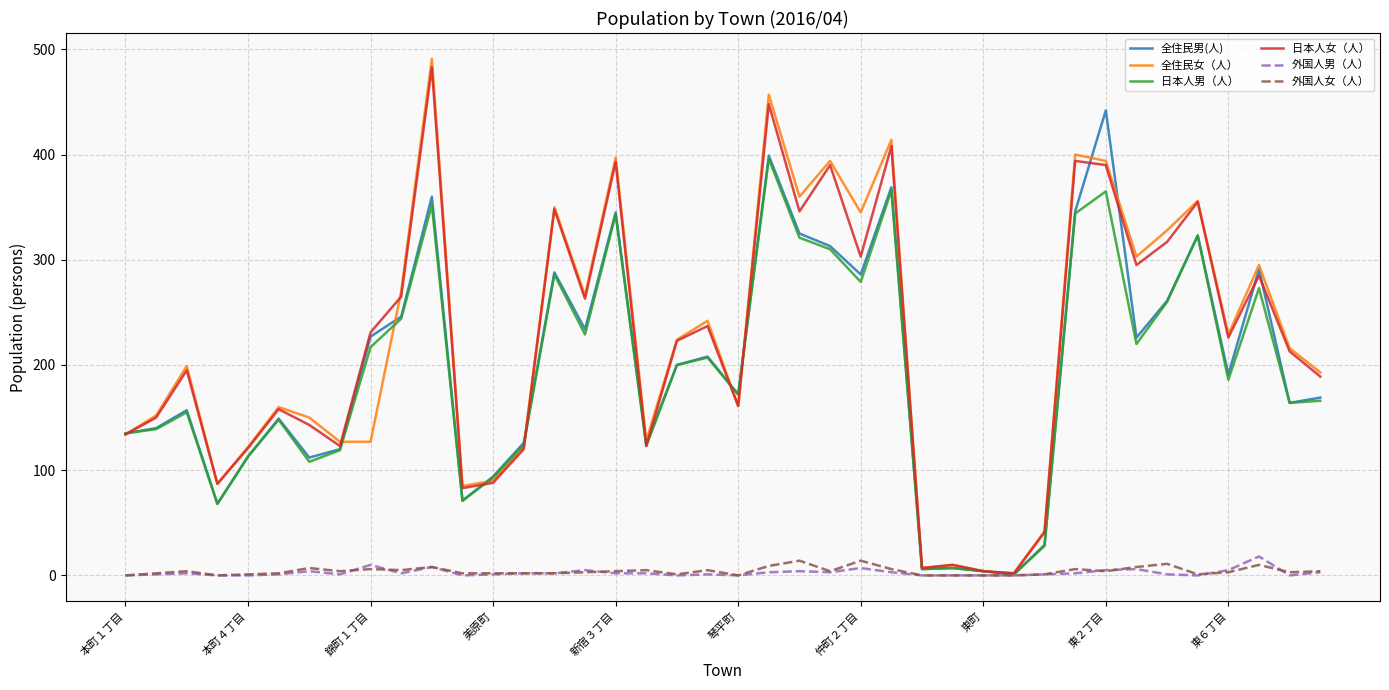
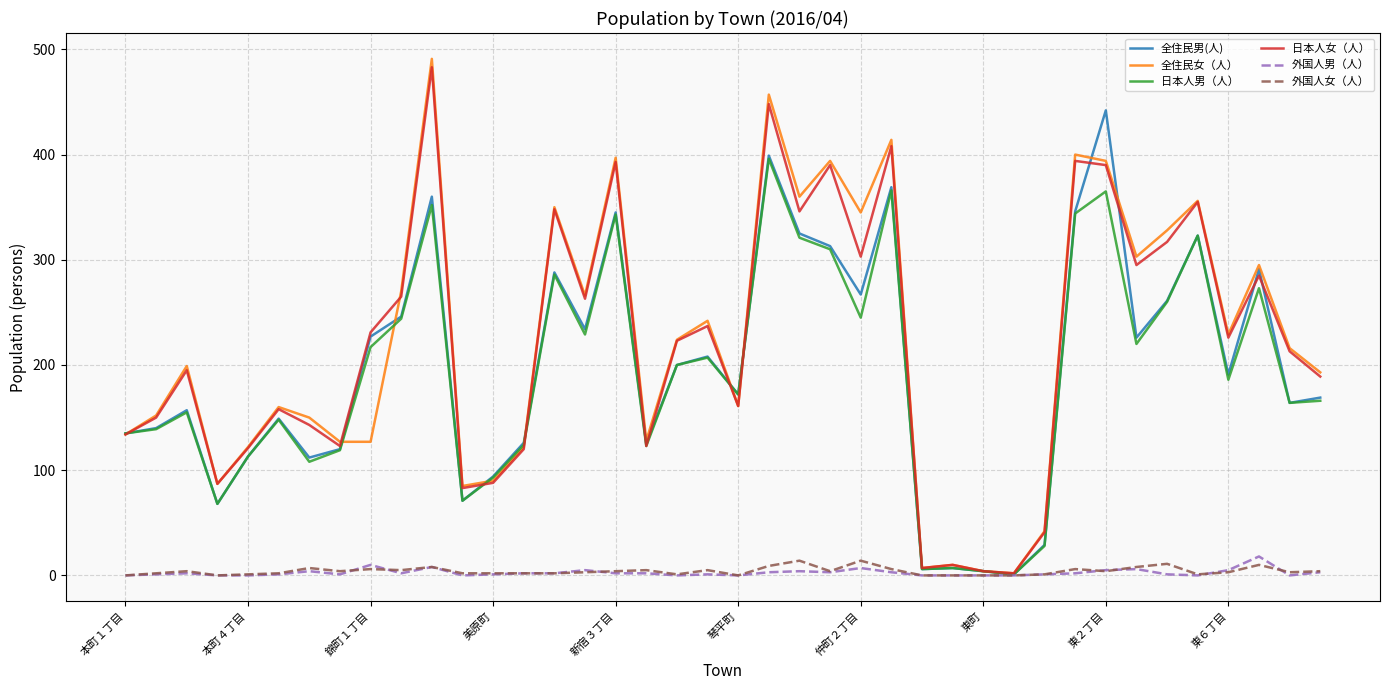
  {
    "全住民男(人)": {
      "錦町１丁目": 227,
-     "仲町２丁目": 286,
+     "仲町２丁目": 267,
      "東２丁目": 442,
      "東６丁目": 191
    },
    "全住民女（人）": {
      "錦町１丁目": 127,
      "新宿３丁目": 397,
      "仲町２丁目": 345,
      "東２丁目": 394,
      "東６丁目": 229
    },
    "日本人男（人）": {
      "錦町１丁目": 217,
-     "仲町２丁目": 279,
+     "仲町２丁目": 245,
      "東２丁目": 365,
      "東６丁目": 186
    },
    "日本人女（人）": {
      "錦町１丁目": 231,
      "新宿３丁目": 393,
      "仲町２丁目": 303,
      "東２丁目": 390,
      "東６丁目": 226
    },
    "外国人男（人）": {
      "錦町１丁目": 10,
      "仲町２丁目": 7
    },
    "外国人女（人）": {
      "錦町１丁目": 6,
      "仲町２丁目": 14
    }
  }
